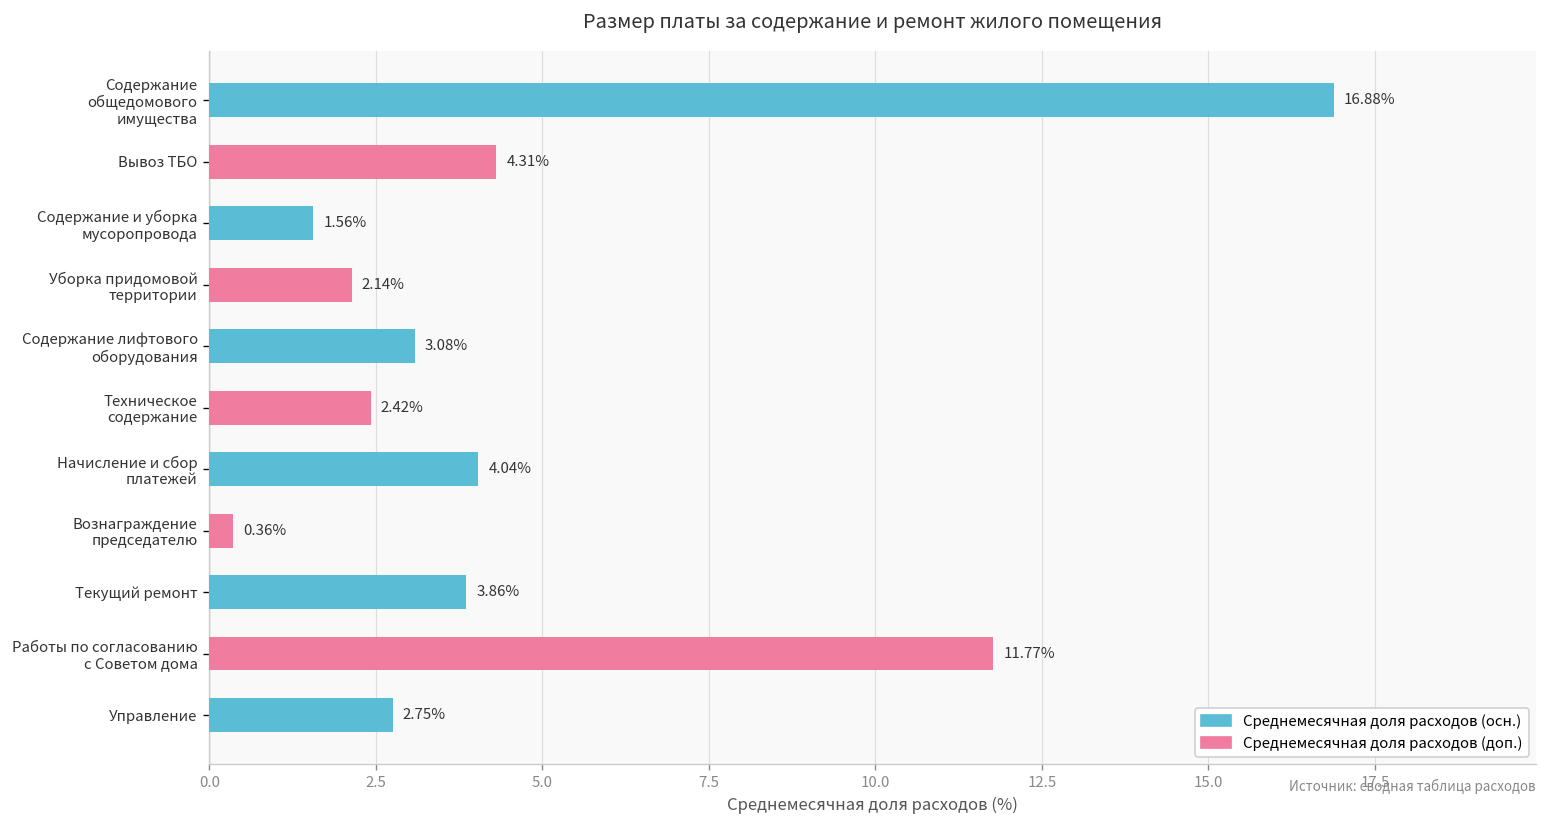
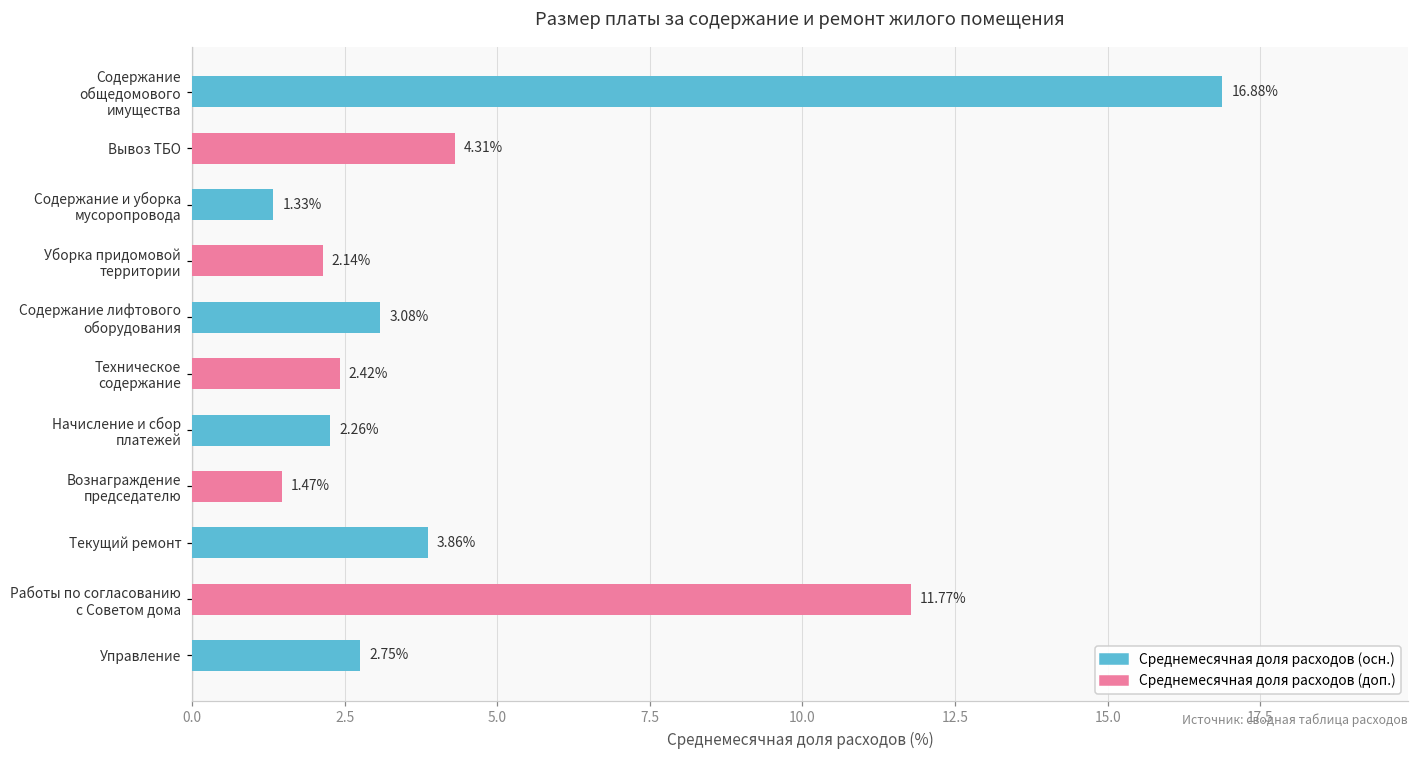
  {
    "Содержание общедомового имущества": "16.88%",
    "Вывоз ТБО": "4.31%",
-   "Содержание и уборка мусоропровода": "1.56%",
+   "Содержание и уборка мусоропровода": "1.33%",
    "Уборка придомовой территории": "2.14%",
    "Содержание лифтового оборудования": "3.08%",
    "Техническое содержание": "2.42%",
-   "Начисление и сбор платежей": "4.04%",
-   "Вознаграждение председателю": "0.36%",
+   "Начисление и сбор платежей": "2.26%",
+   "Вознаграждение председателю": "1.47%",
    "Текущий ремонт": "3.86%",
    "Работы по согласованию с Советом дома": "11.77%",
    "Управление": "2.75%"
  }
